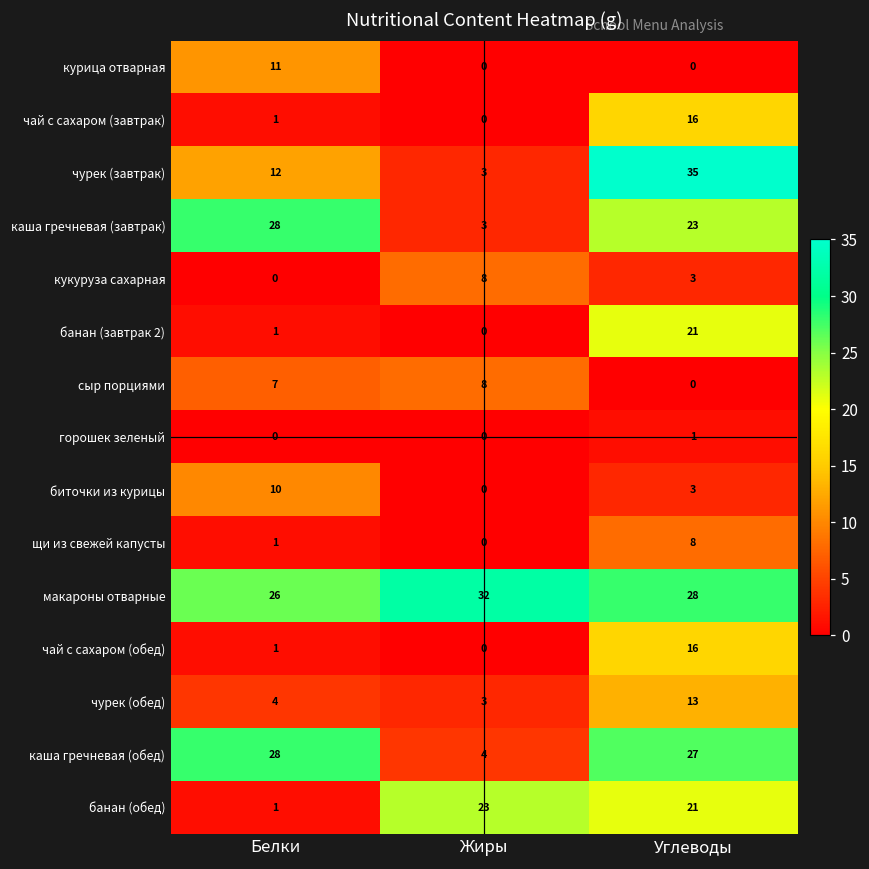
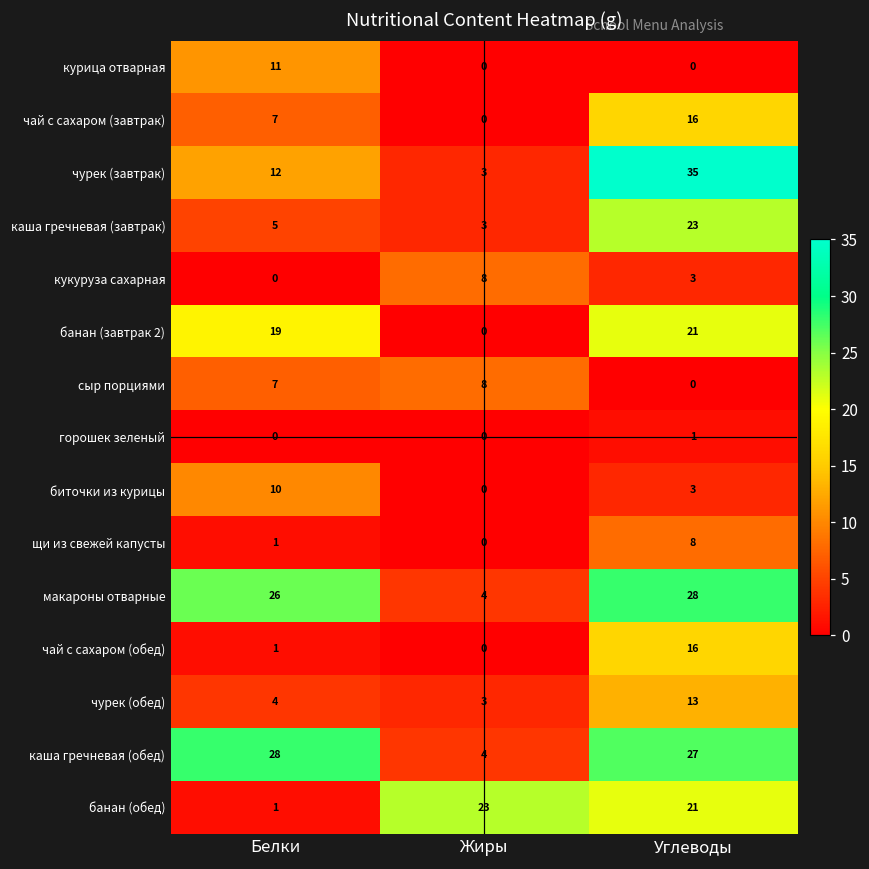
  {
    "курица отварная": {
      "Белки": 11,
      "Жиры": 0,
      "Углеводы": 0
    },
    "чай с сахаром (завтрак)": {
-     "Белки": 1,
+     "Белки": 7,
      "Жиры": 0,
      "Углеводы": 16
    },
    "чурек (завтрак)": {
      "Белки": 12,
      "Жиры": 3,
      "Углеводы": 35
    },
    "каша гречневая (завтрак)": {
-     "Белки": 28,
+     "Белки": 5,
      "Жиры": 3,
      "Углеводы": 23
    },
    "кукуруза сахарная": {
      "Белки": 0,
      "Жиры": 8,
      "Углеводы": 3
    },
    "банан (завтрак 2)": {
-     "Белки": 1,
+     "Белки": 19,
      "Жиры": 0,
      "Углеводы": 21
    },
    "сыр порциями": {
      "Белки": 7,
      "Жиры": 8,
      "Углеводы": 0
    },
    "горошек зеленый": {
      "Белки": 0,
      "Жиры": 0,
      "Углеводы": 1
    },
    "биточки из курицы": {
      "Белки": 10,
      "Жиры": 0,
      "Углеводы": 3
    },
    "щи из свежей капусты": {
      "Белки": 1,
      "Жиры": 0,
      "Углеводы": 8
    },
    "макароны отварные": {
      "Белки": 26,
-     "Жиры": 32,
+     "Жиры": 4,
      "Углеводы": 28
    },
    "чай с сахаром (обед)": {
      "Белки": 1,
      "Жиры": 0,
      "Углеводы": 16
    },
    "чурек (обед)": {
      "Белки": 4,
      "Жиры": 3,
      "Углеводы": 13
    },
    "каша гречневая (обед)": {
      "Белки": 28,
      "Жиры": 4,
      "Углеводы": 27
    },
    "банан (обед)": {
      "Белки": 1,
      "Жиры": 23,
      "Углеводы": 21
    }
  }
